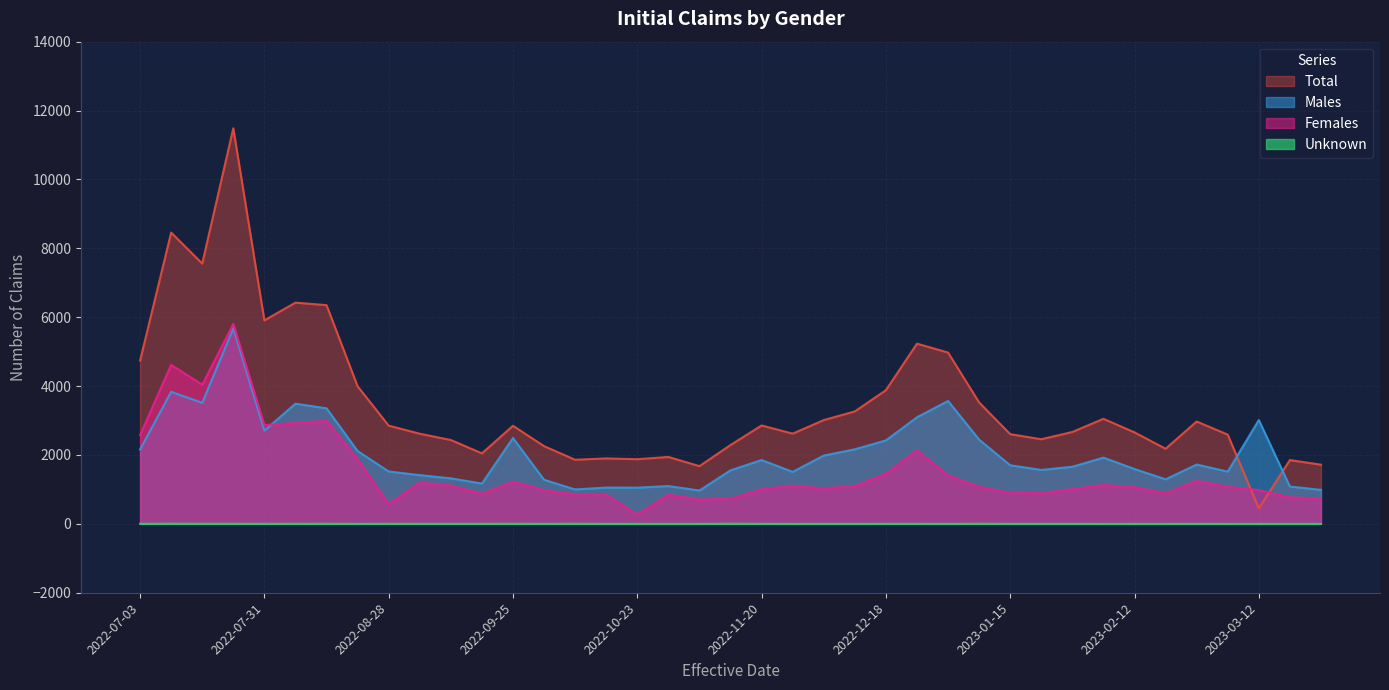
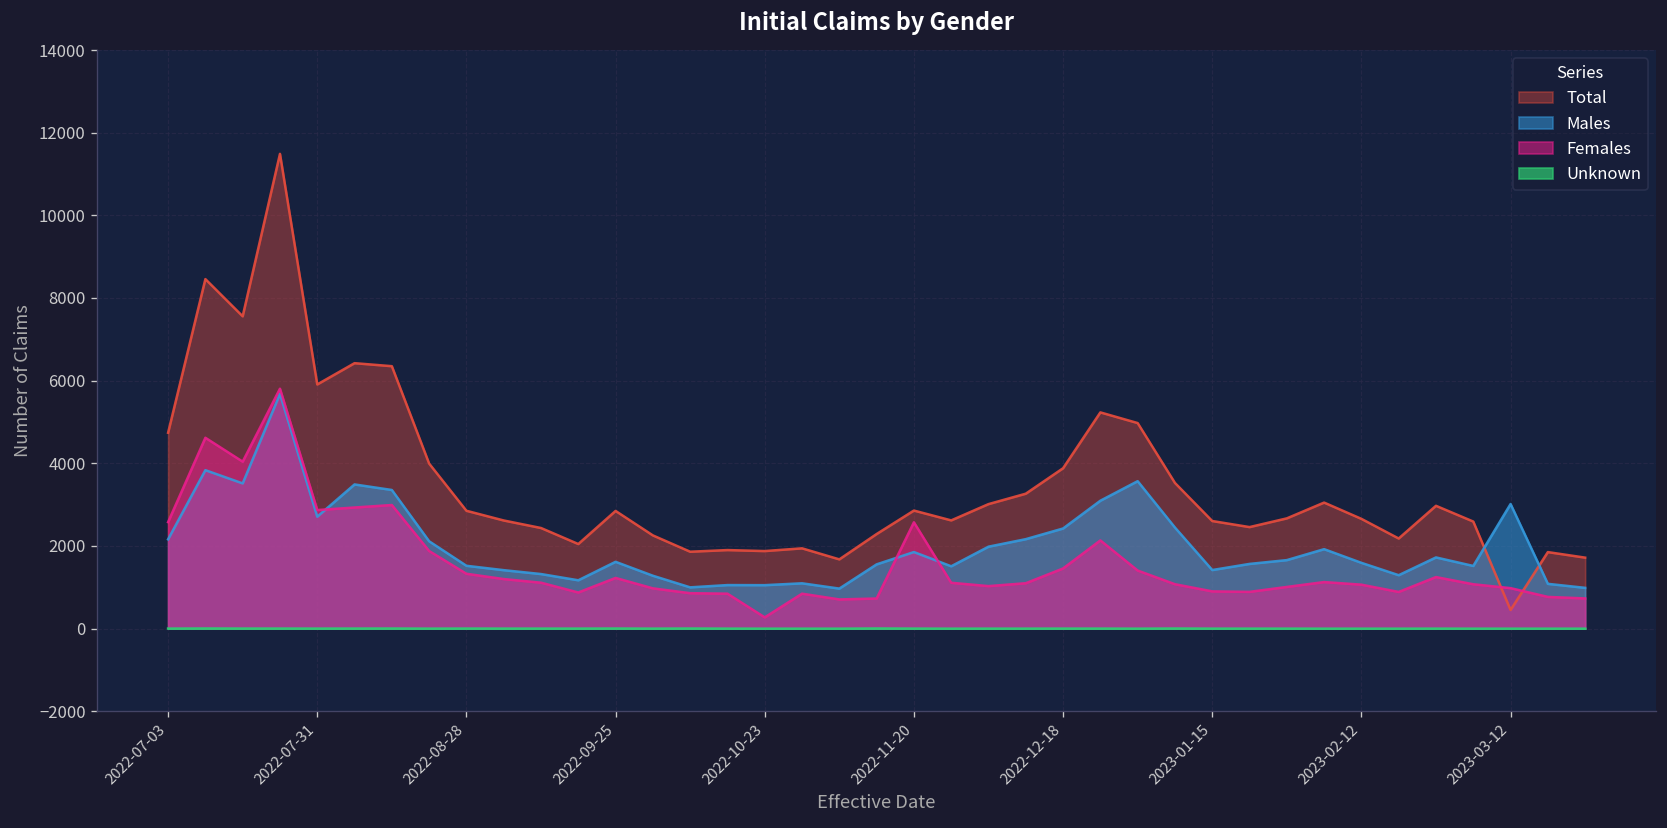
  {
    "Total": {
      "2022-07-03": 4700,
      "2022-07-31": 5900,
      "2022-08-28": 2900,
      "2022-09-25": 2800,
      "2022-10-23": 1900,
      "2022-11-20": 2900,
      "2022-12-18": 3900,
      "2023-01-15": 2600,
      "2023-02-12": 2700,
      "2023-03-12": 500
    },
    "Males": {
      "2022-07-03": 2200,
      "2022-07-31": 2700,
      "2022-08-28": 1500,
-     "2022-09-25": 2500,
+     "2022-09-25": 1600,
      "2022-10-23": 1100,
      "2022-11-20": 1900,
      "2022-12-18": 2400,
-     "2023-01-15": 1700,
+     "2023-01-15": 1400,
      "2023-02-12": 1600,
      "2023-03-12": 3000
    },
    "Females": {
      "2022-07-03": 2600,
      "2022-07-31": 2900,
-     "2022-08-28": 600,
+     "2022-08-28": 1300,
      "2022-09-25": 1200,
      "2022-10-23": 300,
-     "2022-11-20": 1000,
+     "2022-11-20": 2600,
      "2022-12-18": 1500,
      "2023-01-15": 900,
      "2023-02-12": 1100,
      "2023-03-12": 1000
    },
    "Unknown": {
      "2022-07-03": 0,
      "2022-07-31": 0,
      "2022-08-28": 0,
      "2022-09-25": 0,
      "2022-10-23": 0,
      "2022-11-20": 0,
      "2022-12-18": 0,
      "2023-01-15": 0,
      "2023-02-12": 0,
      "2023-03-12": 0
    }
  }
